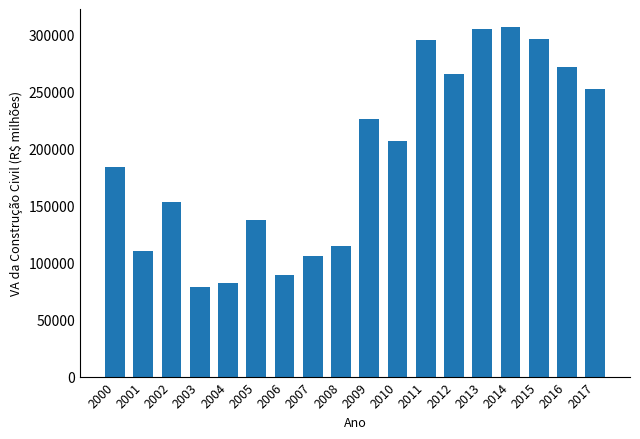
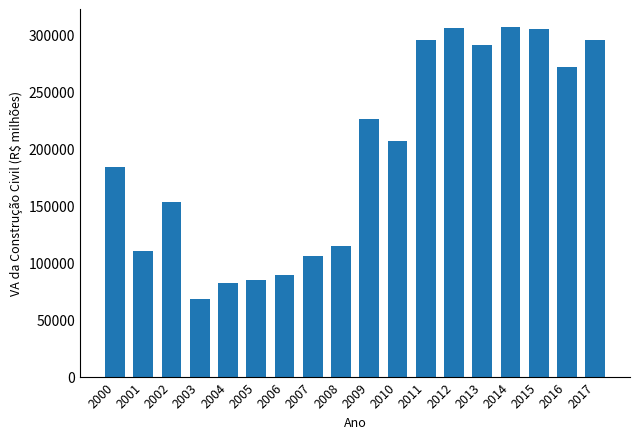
  {
    "2000": 184000,
    "2001": 110000,
    "2002": 153000,
-   "2003": 79000,
+   "2003": 68000,
    "2004": 82000,
-   "2005": 138000,
+   "2005": 85000,
    "2006": 89000,
    "2007": 106000,
    "2008": 115000,
    "2009": 226000,
    "2010": 207000,
    "2011": 295000,
-   "2012": 265000,
-   "2013": 305000,
+   "2012": 306000,
+   "2013": 291000,
    "2014": 307000,
-   "2015": 296000,
+   "2015": 305000,
    "2016": 272000,
-   "2017": 252000
+   "2017": 295000
  }
